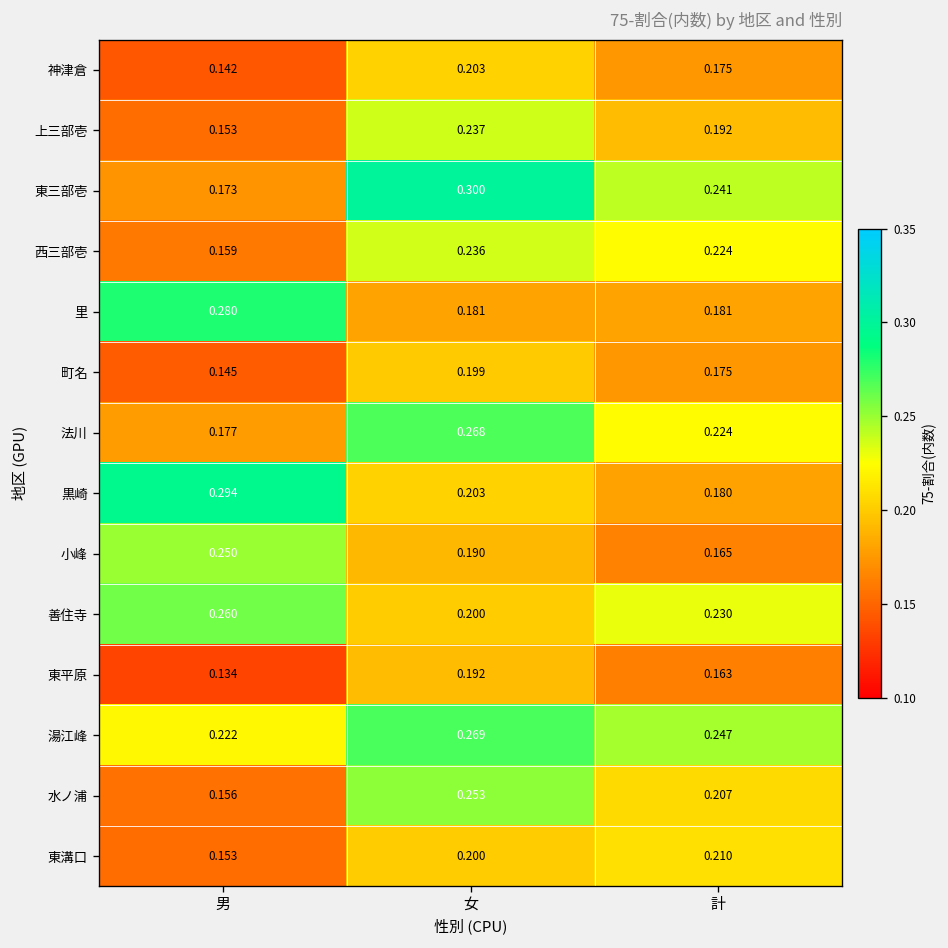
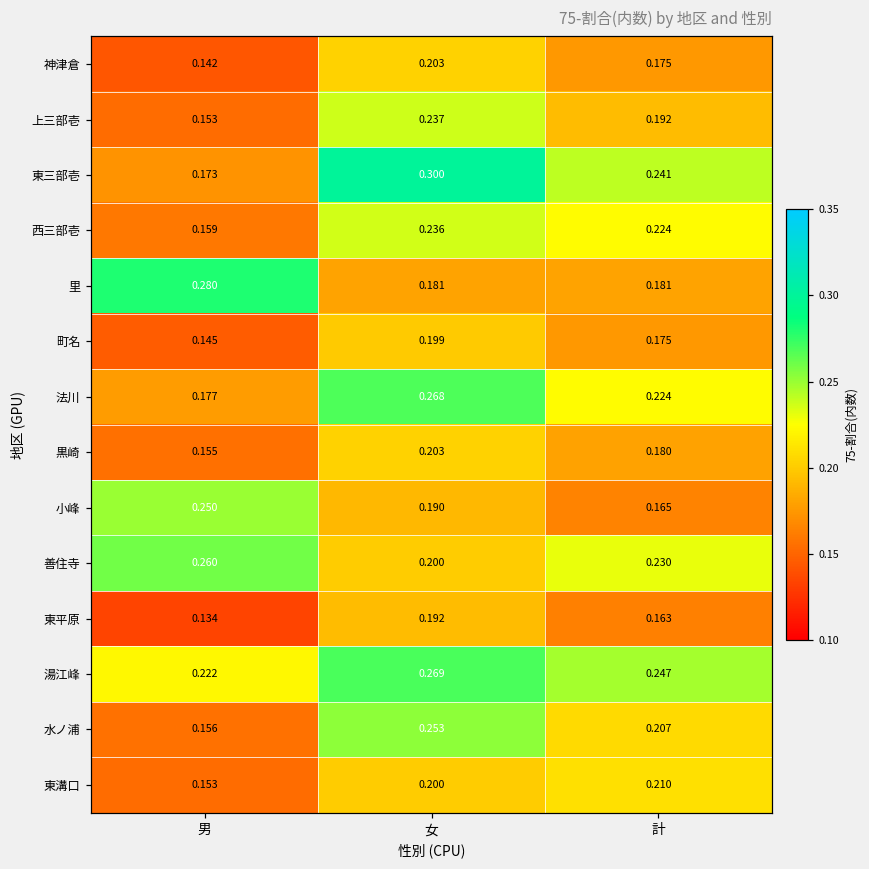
  {
    "神津倉": {
      "男": 0.142,
      "女": 0.203,
      "計": 0.175
    },
    "上三部壱": {
      "男": 0.153,
      "女": 0.237,
      "計": 0.192
    },
    "東三部壱": {
      "男": 0.173,
      "女": 0.300,
      "計": 0.241
    },
    "西三部壱": {
      "男": 0.159,
      "女": 0.236,
      "計": 0.224
    },
    "里": {
      "男": 0.280,
      "女": 0.181,
      "計": 0.181
    },
    "町名": {
      "男": 0.145,
      "女": 0.199,
      "計": 0.175
    },
    "法川": {
      "男": 0.177,
      "女": 0.268,
      "計": 0.224
    },
    "黒崎": {
-     "男": 0.294,
+     "男": 0.155,
      "女": 0.203,
      "計": 0.180
    },
    "小峰": {
      "男": 0.250,
      "女": 0.190,
      "計": 0.165
    },
    "善住寺": {
      "男": 0.260,
      "女": 0.200,
      "計": 0.230
    },
    "東平原": {
      "男": 0.134,
      "女": 0.192,
      "計": 0.163
    },
    "湯江峰": {
      "男": 0.222,
      "女": 0.269,
      "計": 0.247
    },
    "水ノ浦": {
      "男": 0.156,
      "女": 0.253,
      "計": 0.207
    },
    "東溝口": {
      "男": 0.153,
      "女": 0.200,
      "計": 0.210
    }
  }
